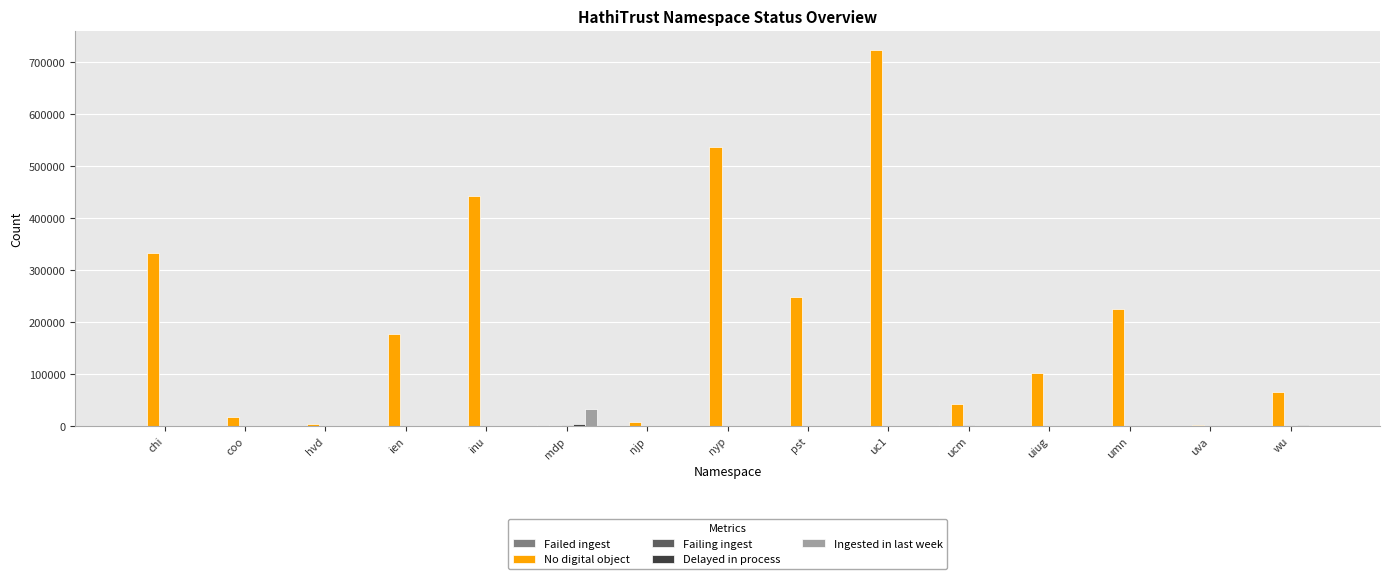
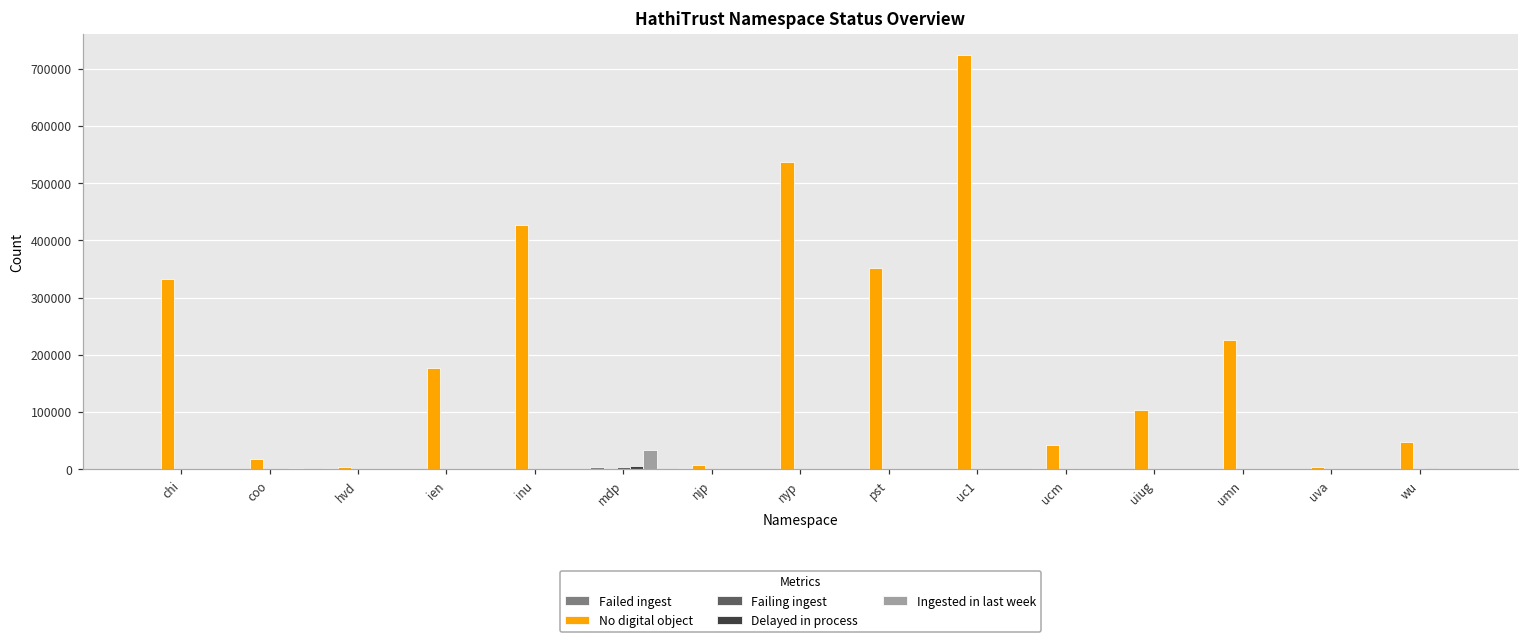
  {
    "No digital object": {
      "chi": 330000,
      "coo": 20000,
      "ien": 180000,
-     "inu": 440000,
+     "inu": 430000,
      "mdp": 0,
      "njp": 10000,
      "nyp": 540000,
-     "pst": 250000,
+     "pst": 350000,
      "uc1": 720000,
      "ucm": 40000,
      "uiug": 100000,
      "umn": 230000,
-     "wu": 70000
+     "wu": 50000
    }
  }
